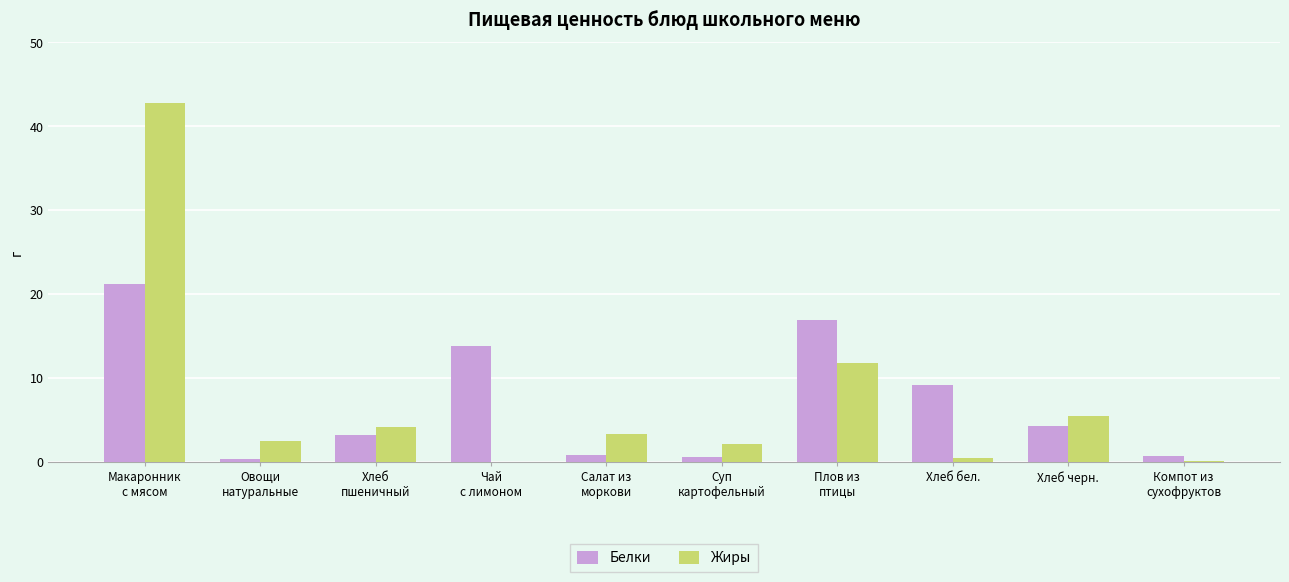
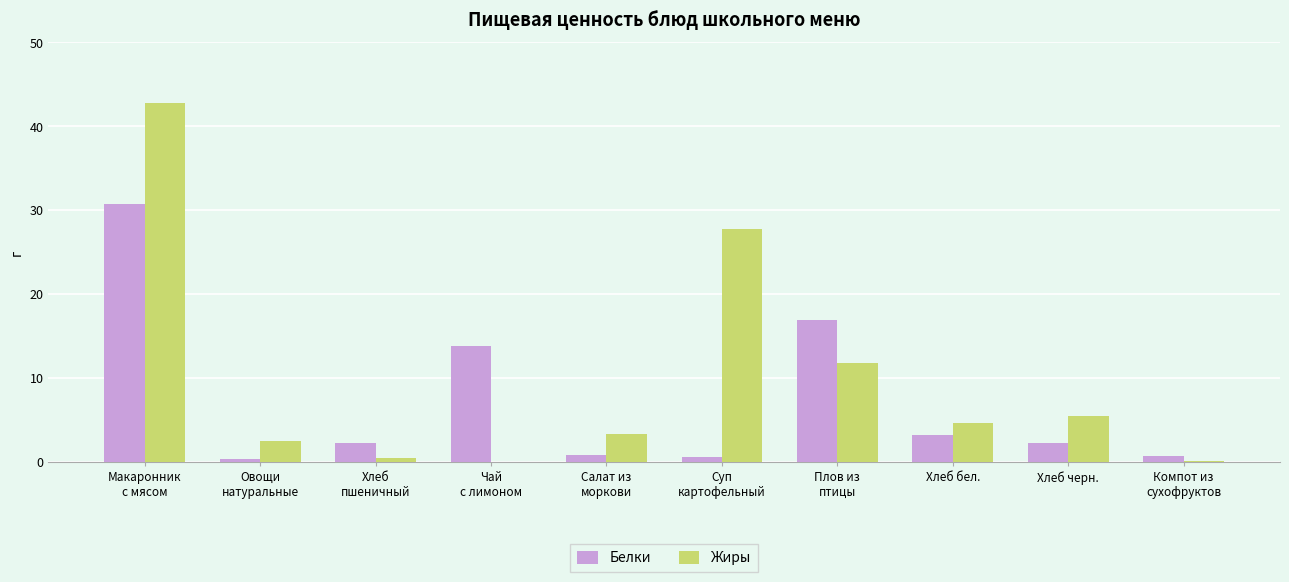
  {
    "Белки": {
-     "Макаронник с мясом": 21,
+     "Макаронник с мясом": 31,
      "Овощи натуральные": 0,
-     "Хлеб пшеничный": 3,
+     "Хлеб пшеничный": 2,
      "Чай с лимоном": 14,
      "Салат из моркови": 1,
      "Суп картофельный": 1,
      "Плов из птицы": 17,
-     "Хлеб бел.": 9,
-     "Хлеб черн.": 4,
+     "Хлеб бел.": 3,
+     "Хлеб черн.": 2,
      "Компот из сухофруктов": 1
    },
    "Жиры": {
      "Макаронник с мясом": 43,
      "Овощи натуральные": 3,
-     "Хлеб пшеничный": 4,
+     "Хлеб пшеничный": 0,
      "Салат из моркови": 3,
-     "Суп картофельный": 2,
+     "Суп картофельный": 28,
      "Плов из птицы": 12,
-     "Хлеб бел.": 0,
+     "Хлеб бел.": 5,
      "Хлеб черн.": 5
    }
  }
